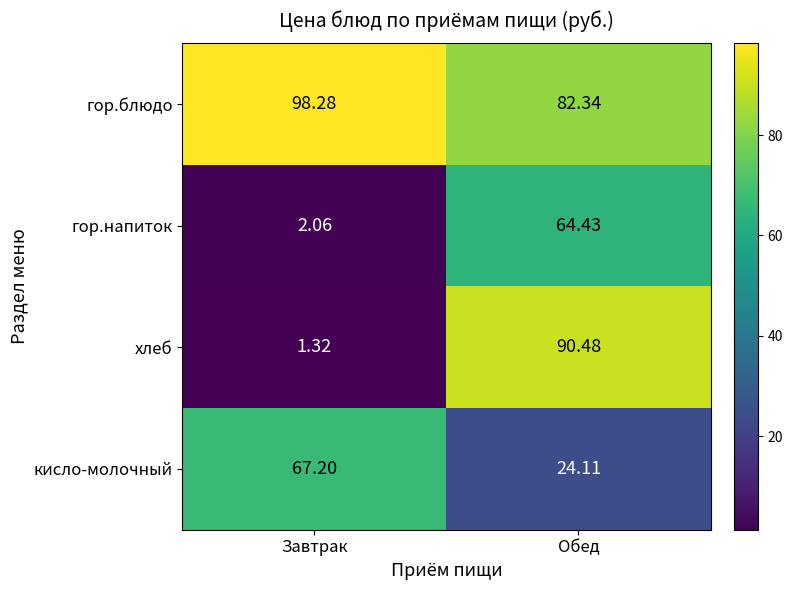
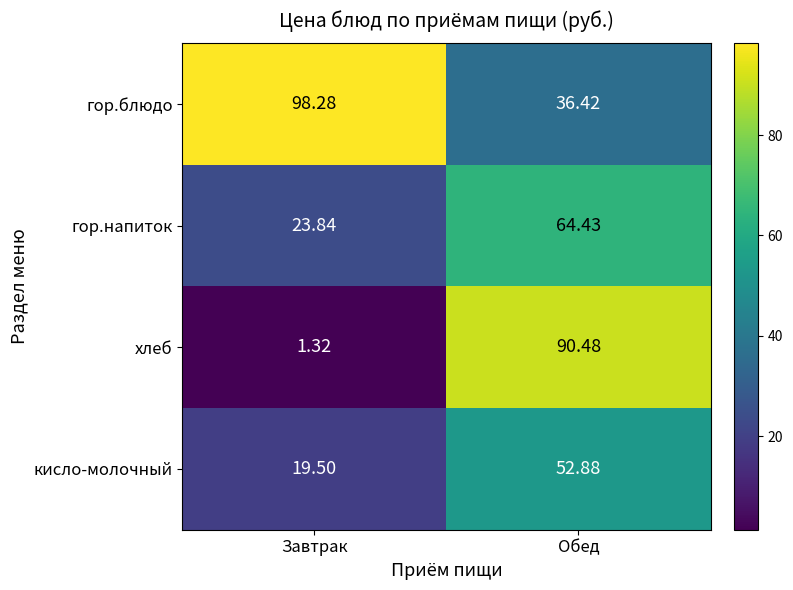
  {
    "гор.блюдо": {
      "Завтрак": 98.28,
-     "Обед": 82.34
+     "Обед": 36.42
    },
    "гор.напиток": {
-     "Завтрак": 2.06,
+     "Завтрак": 23.84,
      "Обед": 64.43
    },
    "хлеб": {
      "Завтрак": 1.32,
      "Обед": 90.48
    },
    "кисло-молочный": {
-     "Завтрак": 67.20,
-     "Обед": 24.11
+     "Завтрак": 19.50,
+     "Обед": 52.88
    }
  }
